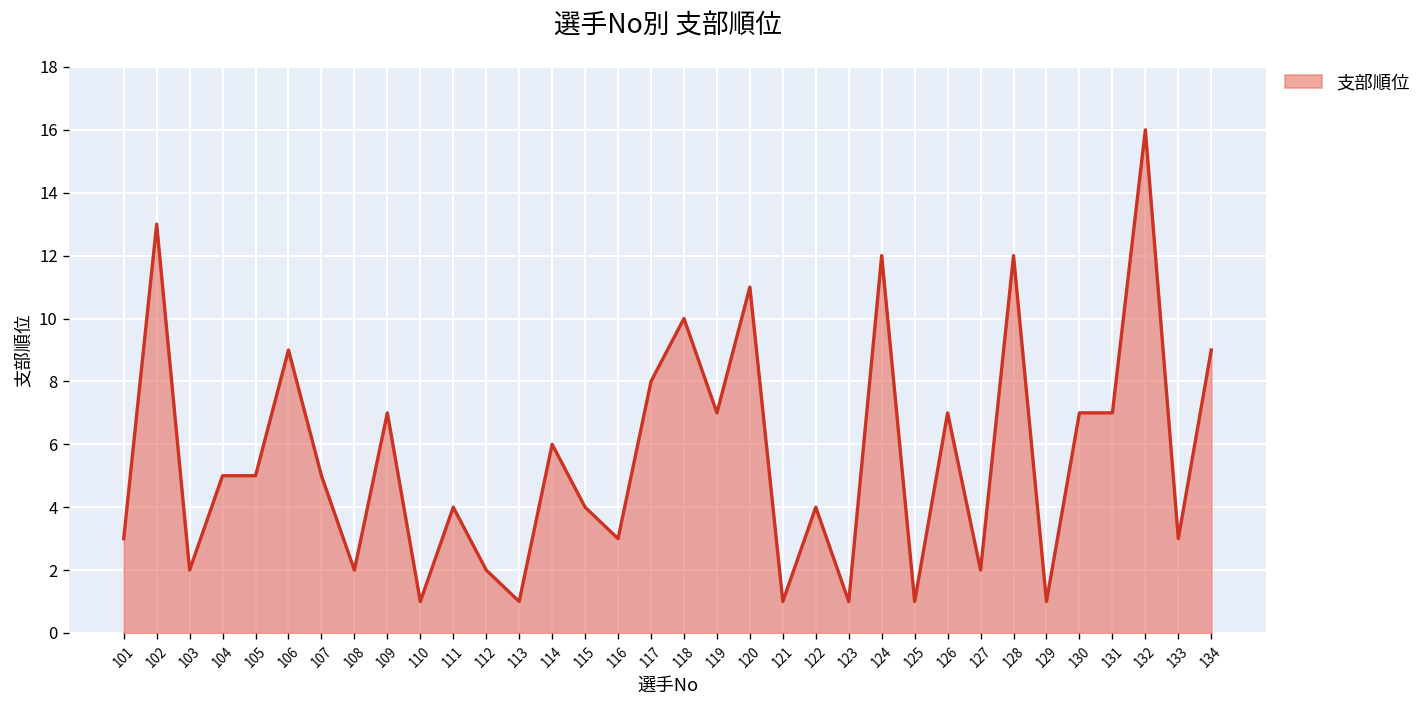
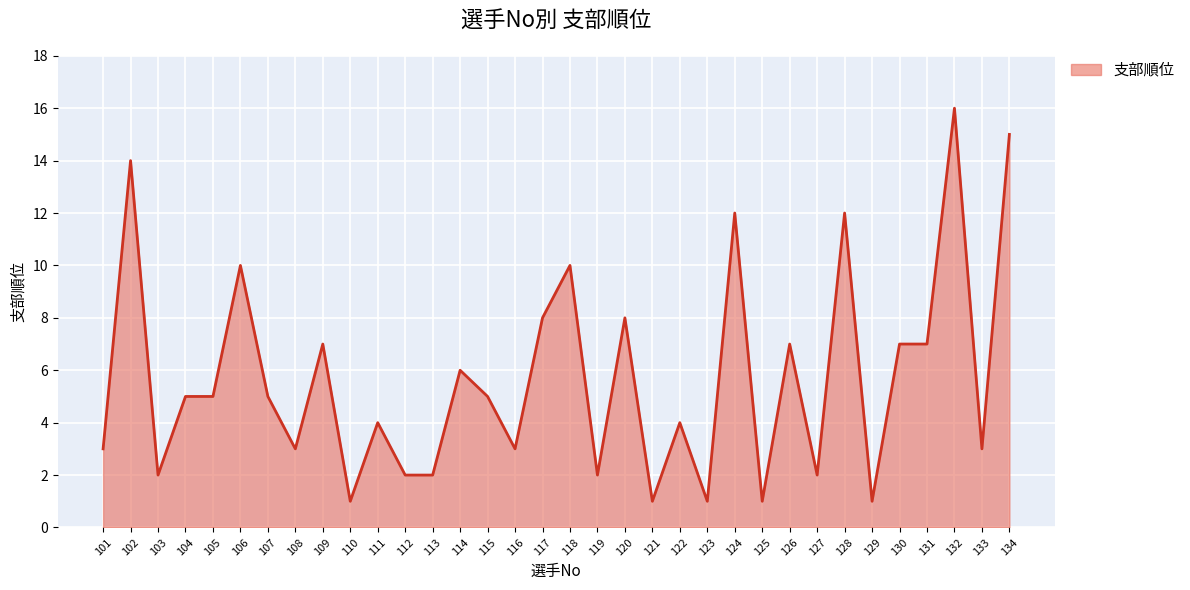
  {
    "101": 3,
-   "102": 13,
+   "102": 14,
    "103": 2,
    "104": 5,
    "105": 5,
-   "106": 9,
+   "106": 10,
    "107": 5,
-   "108": 2,
+   "108": 3,
    "109": 7,
    "110": 1,
    "111": 4,
    "112": 2,
-   "113": 1,
+   "113": 2,
    "114": 6,
-   "115": 4,
+   "115": 5,
    "116": 3,
    "117": 8,
    "118": 10,
-   "119": 7,
-   "120": 11,
+   "119": 2,
+   "120": 8,
    "121": 1,
    "122": 4,
    "123": 1,
    "124": 12,
    "125": 1,
    "126": 7,
    "127": 2,
    "128": 12,
    "129": 1,
    "130": 7,
    "131": 7,
    "132": 16,
    "133": 3,
-   "134": 9
+   "134": 15
  }
